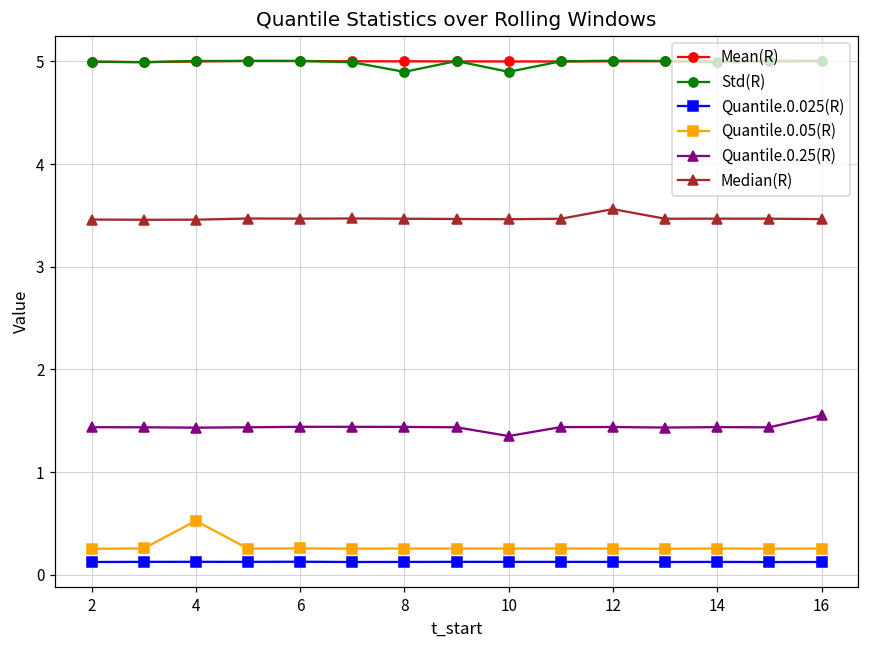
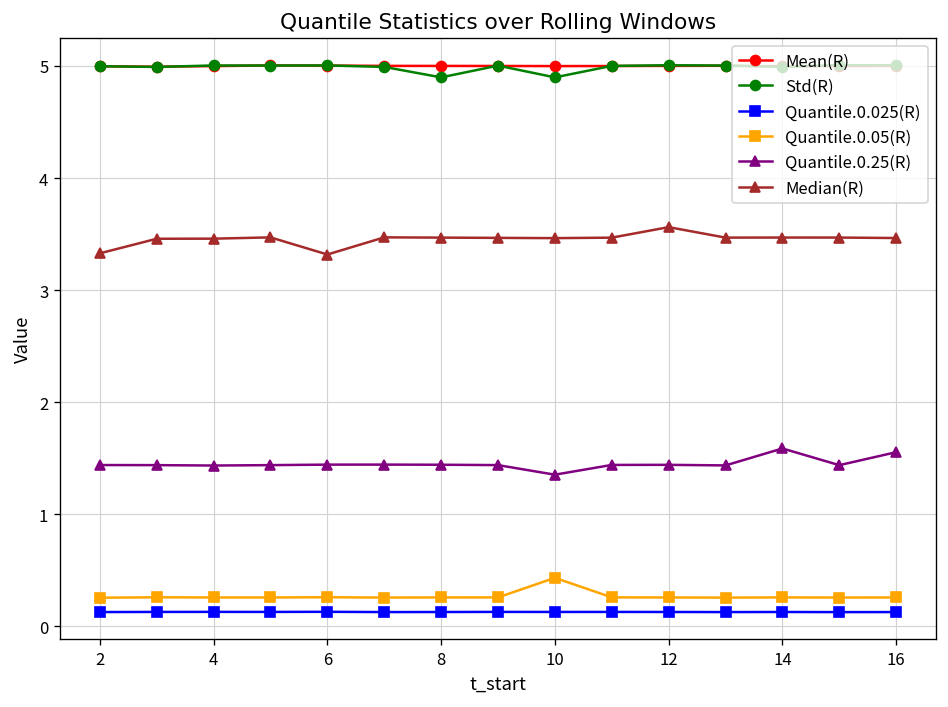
  {
    "Mean(R)": {
      "8": 5.0,
      "10": 5.0
    },
    "Std(R)": {
      "8": 4.9,
      "10": 4.9
    },
    "Quantile.0.025(R)": {
      "2": 0.1,
      "4": 0.1,
      "6": 0.1,
      "8": 0.1,
      "10": 0.1,
      "12": 0.1,
      "14": 0.1,
      "16": 0.1
    },
    "Quantile.0.05(R)": {
      "2": 0.3,
-     "4": 0.5,
+     "4": 0.3,
      "6": 0.3,
      "8": 0.3,
-     "10": 0.3,
+     "10": 0.4,
      "12": 0.3,
      "14": 0.3,
      "16": 0.3
    },
    "Quantile.0.25(R)": {
      "2": 1.4,
      "4": 1.4,
      "6": 1.4,
      "8": 1.4,
      "10": 1.4,
      "12": 1.4,
-     "14": 1.4,
+     "14": 1.6,
      "16": 1.6
    },
    "Median(R)": {
-     "2": 3.5,
+     "2": 3.3,
      "4": 3.5,
-     "6": 3.5,
+     "6": 3.3,
      "8": 3.5,
      "10": 3.5,
      "12": 3.6,
      "14": 3.5,
      "16": 3.5
    }
  }
